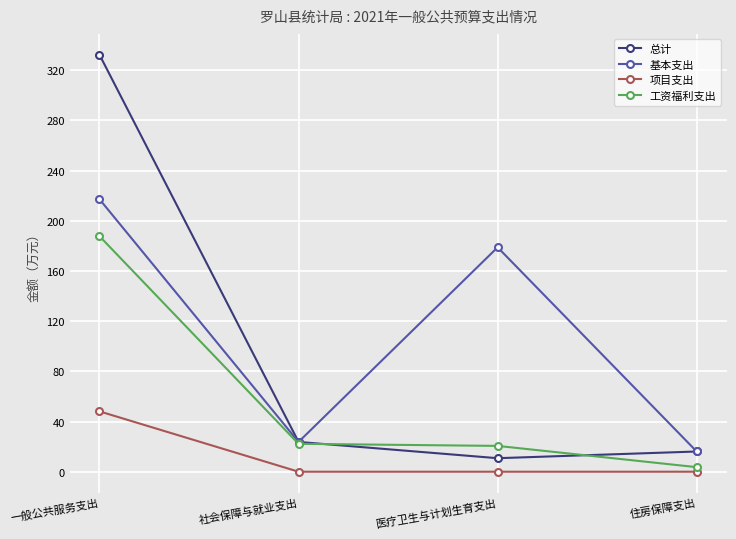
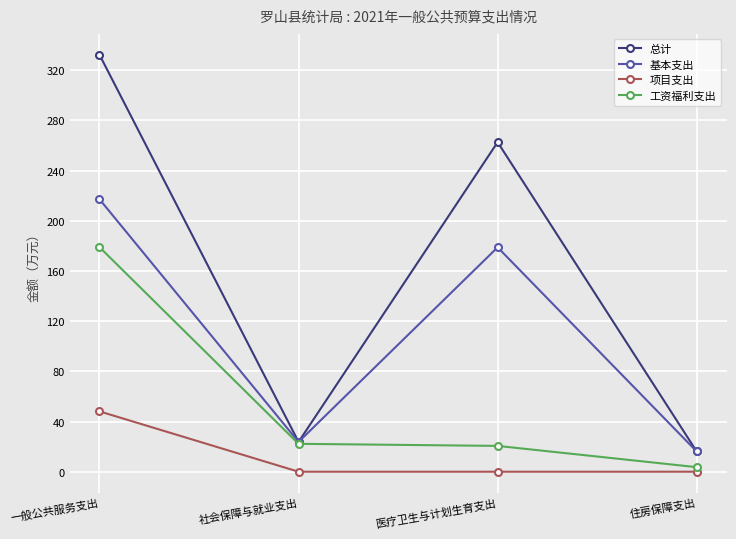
  {
    "总计": {
      "一般公共服务支出": 332,
-     "医疗卫生与计划生育支出": 11
+     "医疗卫生与计划生育支出": 263
    },
    "基本支出": {
      "一般公共服务支出": 217,
      "医疗卫生与计划生育支出": 179
    },
    "项目支出": {
      "一般公共服务支出": 48,
      "社会保障与就业支出": 0,
      "医疗卫生与计划生育支出": 0,
      "住房保障支出": 0
    },
    "工资福利支出": {
-     "一般公共服务支出": 188,
+     "一般公共服务支出": 179,
      "医疗卫生与计划生育支出": 21,
      "住房保障支出": 4
    }
  }
